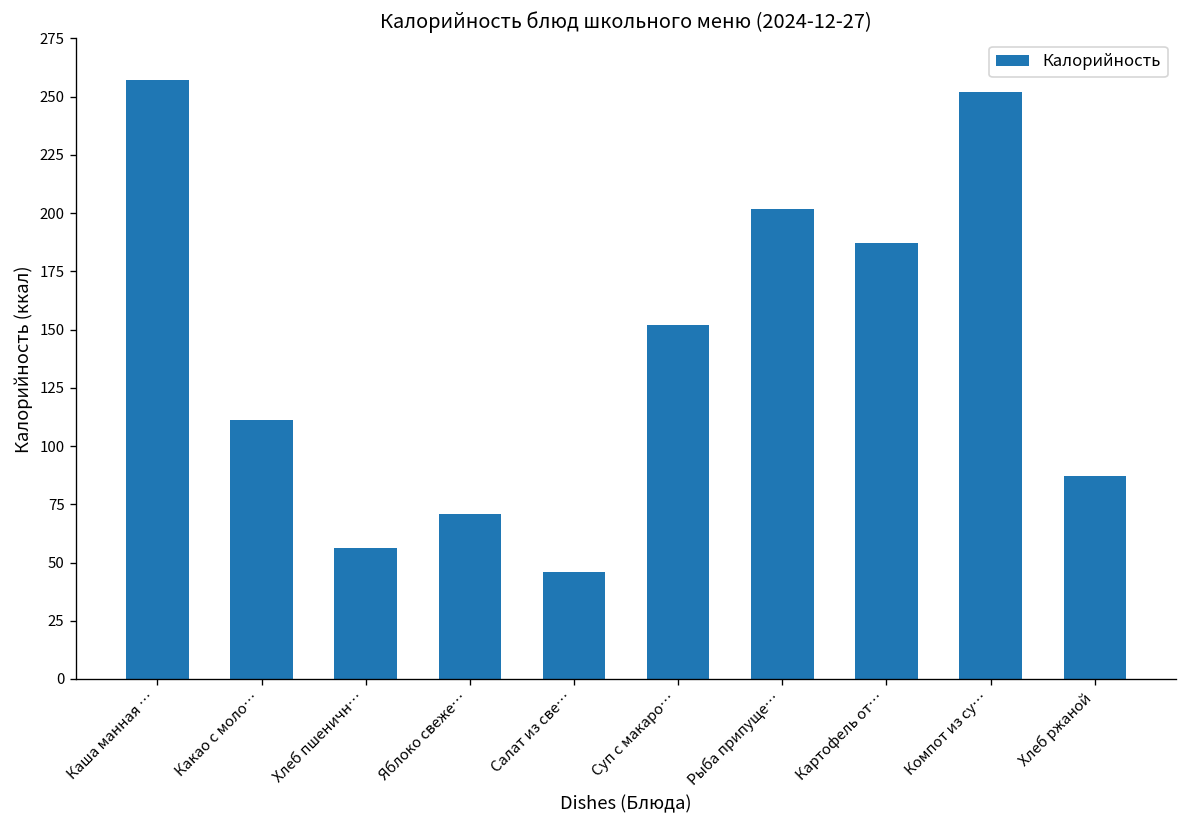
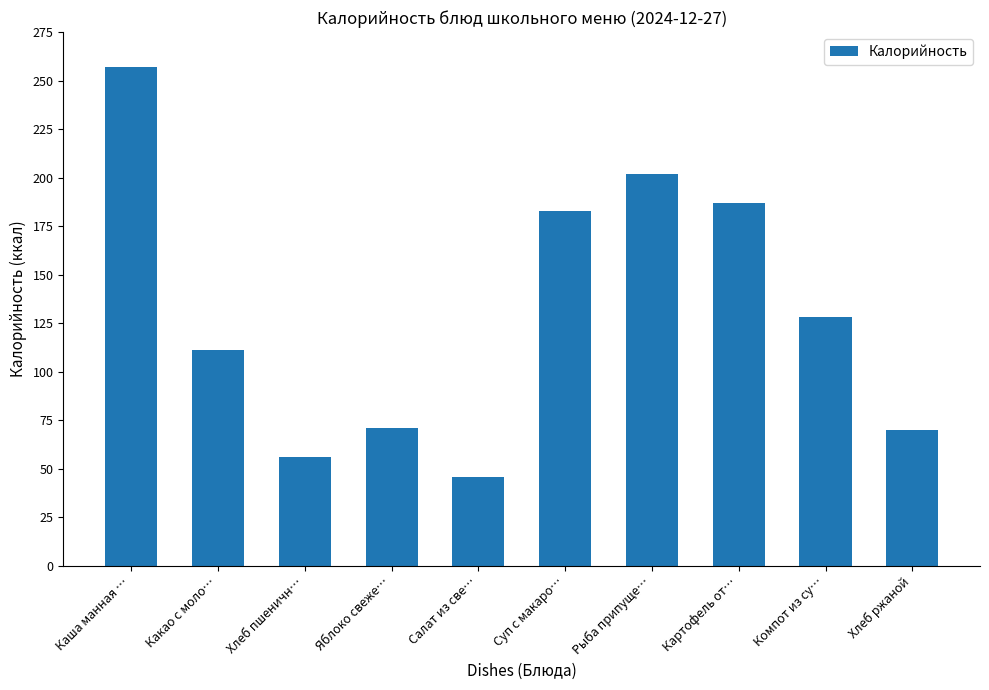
  {
    "Каша манная …": 257,
    "Какао с моло…": 111,
    "Хлеб пшеничн…": 56,
    "Яблоко свеже…": 71,
    "Салат из све…": 46,
-   "Суп с макаро…": 152,
+   "Суп с макаро…": 183,
    "Рыба припуще…": 202,
    "Картофель от…": 187,
-   "Компот из су…": 252,
-   "Хлеб ржаной": 87
+   "Компот из су…": 128,
+   "Хлеб ржаной": 70
  }
